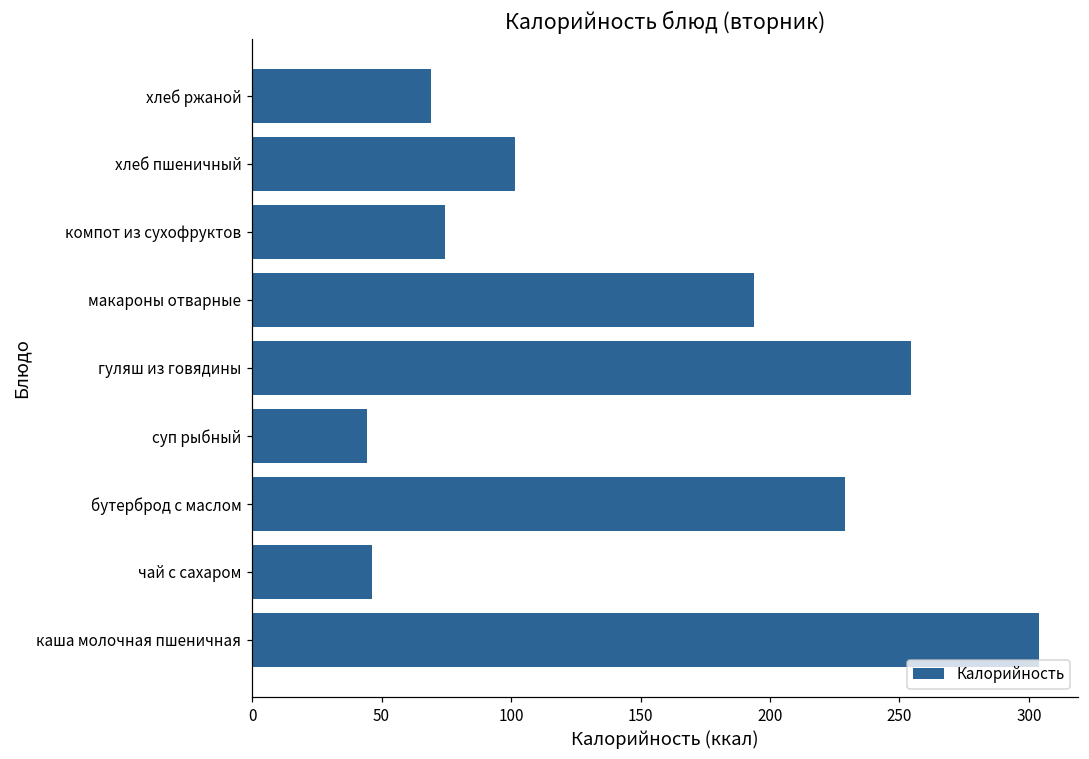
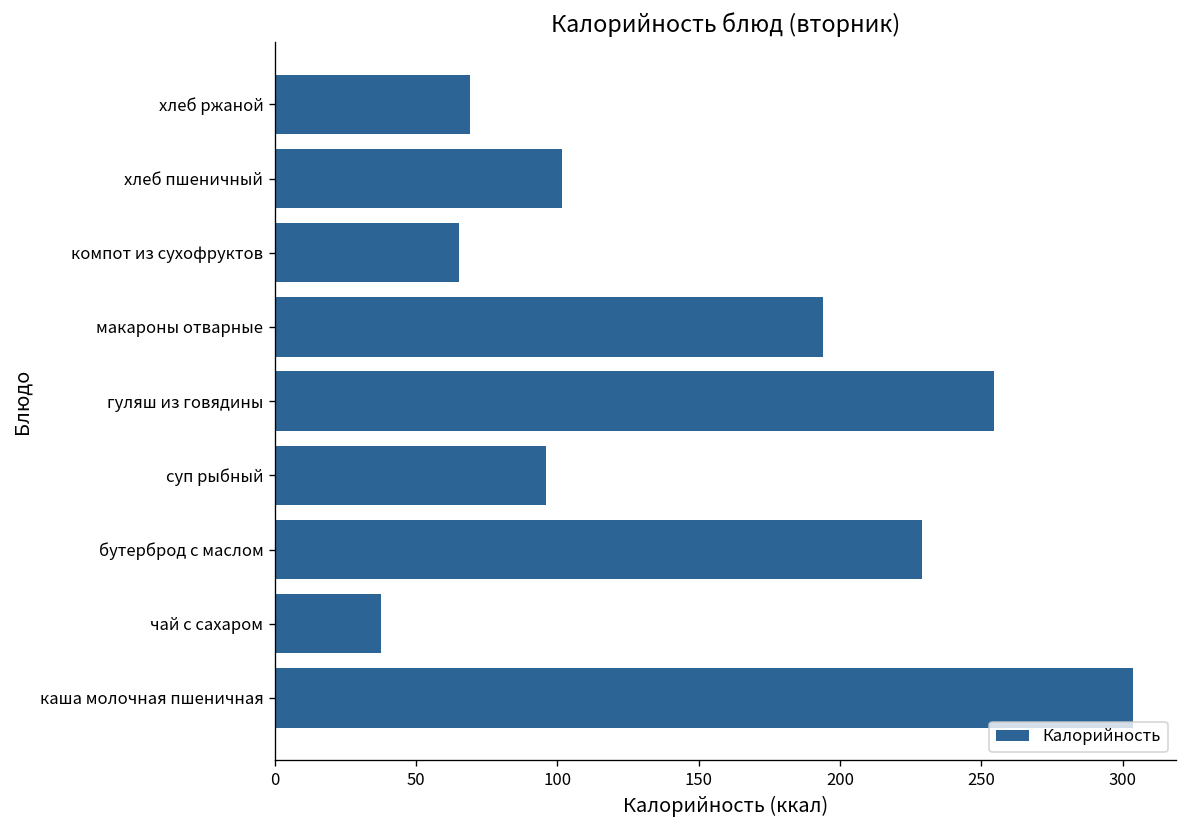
  {
    "хлеб ржаной": 69,
    "хлеб пшеничный": 102,
-   "компот из сухофруктов": 74,
+   "компот из сухофруктов": 65,
    "макароны отварные": 194,
    "гуляш из говядины": 254,
-   "суп рыбный": 44,
+   "суп рыбный": 96,
    "бутерброд с маслом": 229,
-   "чай с сахаром": 46,
+   "чай с сахаром": 38,
    "каша молочная пшеничная": 304
  }
